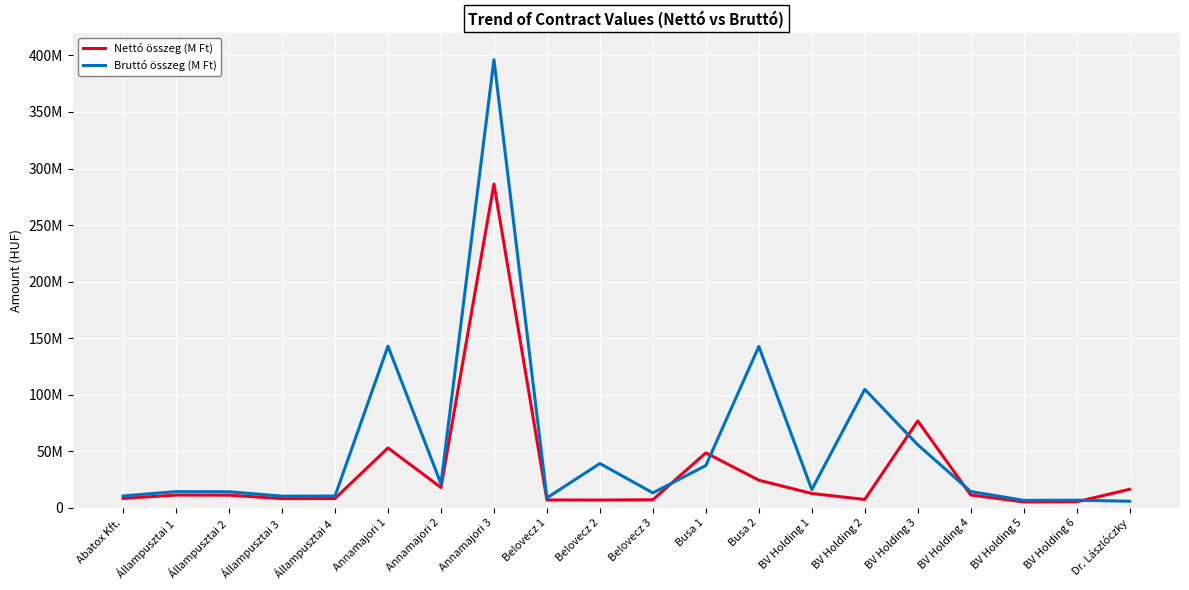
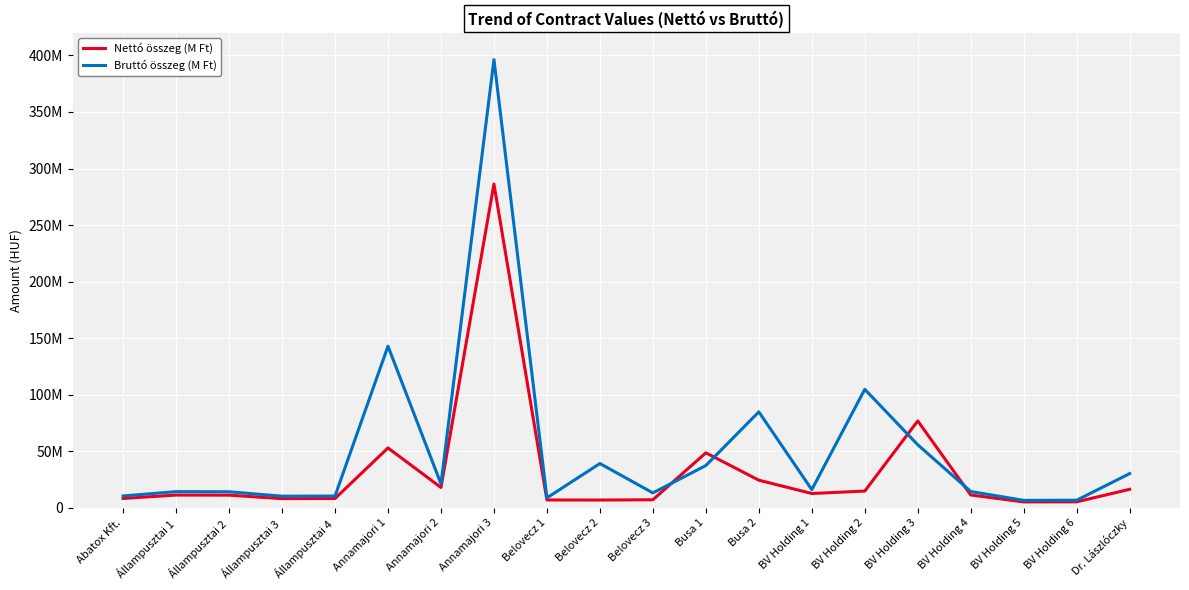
  {
    "Nettó összeg (M Ft)": {
      "Állampusztai 1": 11000000,
      "Állampusztai 2": 11000000,
      "Annamajori 1": 53000000,
      "Annamajori 2": 18000000,
      "Annamajori 3": 286000000,
      "Belovecz 2": 7000000,
      "Belovecz 3": 7000000,
      "Busa 1": 49000000,
      "Busa 2": 24000000,
      "BV Holding 1": 13000000,
-     "BV Holding 2": 7000000,
+     "BV Holding 2": 15000000,
      "BV Holding 3": 77000000,
      "BV Holding 4": 11000000,
      "Dr. Lászlóczky": 16000000
    },
    "Bruttó összeg (M Ft)": {
      "Állampusztai 1": 14000000,
      "Állampusztai 2": 14000000,
      "Annamajori 1": 143000000,
      "Annamajori 2": 21000000,
      "Annamajori 3": 396000000,
      "Belovecz 2": 39000000,
      "Belovecz 3": 13000000,
      "Busa 1": 37000000,
-     "Busa 2": 143000000,
+     "Busa 2": 85000000,
      "BV Holding 1": 16000000,
      "BV Holding 2": 105000000,
      "BV Holding 3": 56000000,
      "BV Holding 4": 14000000,
-     "Dr. Lászlóczky": 6000000
+     "Dr. Lászlóczky": 30000000
    }
  }
